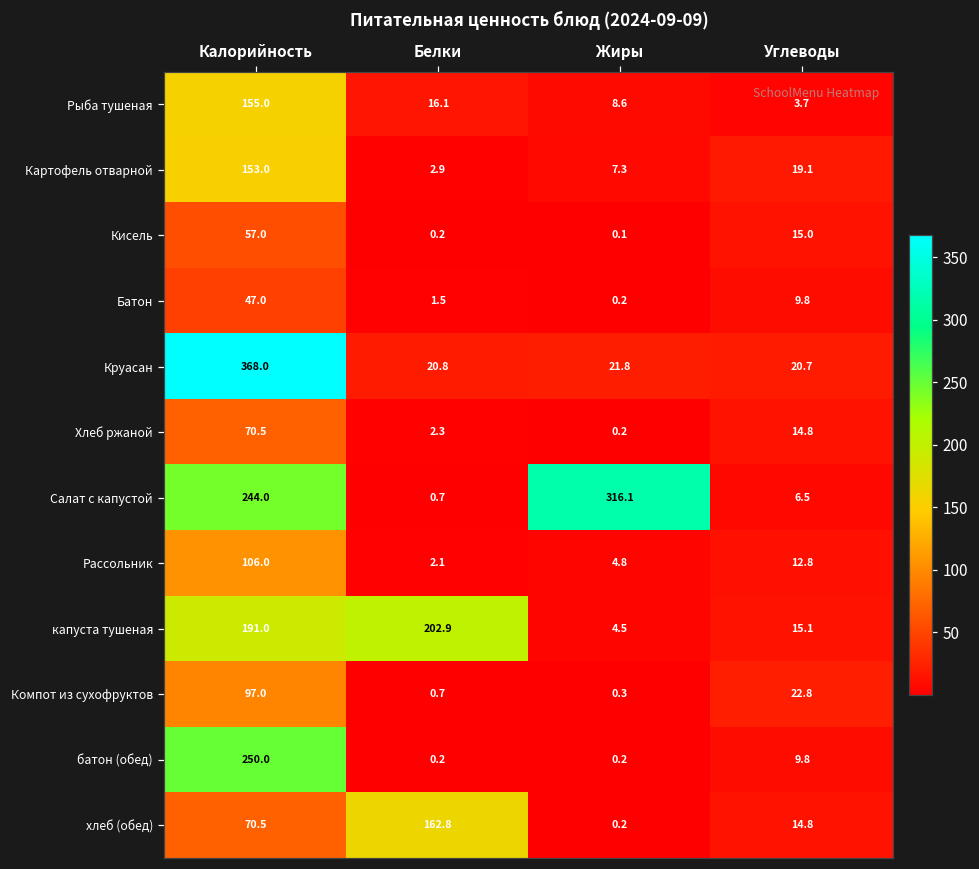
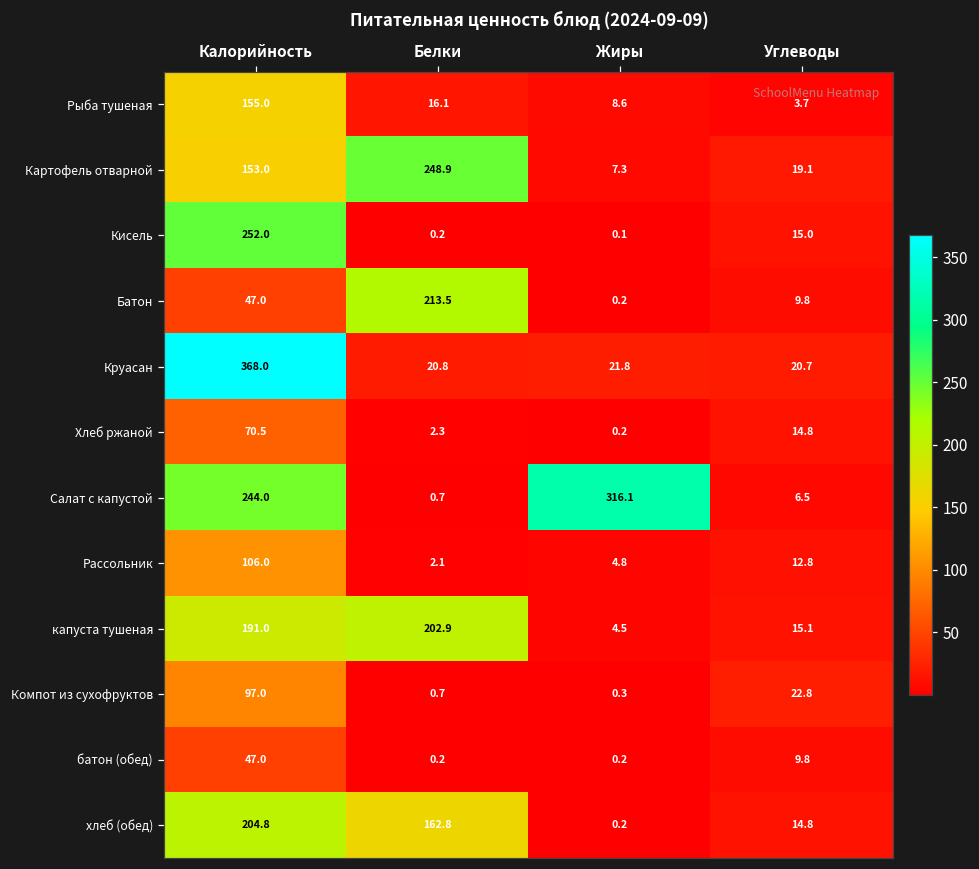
  {
    "Рыба тушеная": {
      "Калорийность": 155.0,
      "Белки": 16.1,
      "Жиры": 8.6
    },
    "Картофель отварной": {
      "Калорийность": 153.0,
-     "Белки": 2.9,
+     "Белки": 248.9,
      "Жиры": 7.3,
      "Углеводы": 19.1
    },
    "Кисель": {
-     "Калорийность": 57.0,
+     "Калорийность": 252.0,
      "Белки": 0.2,
      "Жиры": 0.1,
      "Углеводы": 15.0
    },
    "Батон": {
      "Калорийность": 47.0,
-     "Белки": 1.5,
+     "Белки": 213.5,
      "Жиры": 0.2,
      "Углеводы": 9.8
    },
    "Круасан": {
      "Калорийность": 368.0,
      "Белки": 20.8,
      "Жиры": 21.8,
      "Углеводы": 20.7
    },
    "Хлеб ржаной": {
      "Калорийность": 70.5,
      "Белки": 2.3,
      "Жиры": 0.2,
      "Углеводы": 14.8
    },
    "Салат с капустой": {
      "Калорийность": 244.0,
      "Белки": 0.7,
      "Жиры": 316.1,
      "Углеводы": 6.5
    },
    "Рассольник": {
      "Калорийность": 106.0,
      "Белки": 2.1,
      "Жиры": 4.8,
      "Углеводы": 12.8
    },
    "капуста тушеная": {
      "Калорийность": 191.0,
      "Белки": 202.9,
      "Жиры": 4.5,
      "Углеводы": 15.1
    },
    "Компот из сухофруктов": {
      "Калорийность": 97.0,
      "Белки": 0.7,
      "Жиры": 0.3,
      "Углеводы": 22.8
    },
    "батон (обед)": {
-     "Калорийность": 250.0,
+     "Калорийность": 47.0,
      "Белки": 0.2,
      "Жиры": 0.2,
      "Углеводы": 9.8
    },
    "хлеб (обед)": {
-     "Калорийность": 70.5,
+     "Калорийность": 204.8,
      "Белки": 162.8,
      "Жиры": 0.2,
      "Углеводы": 14.8
    }
  }
